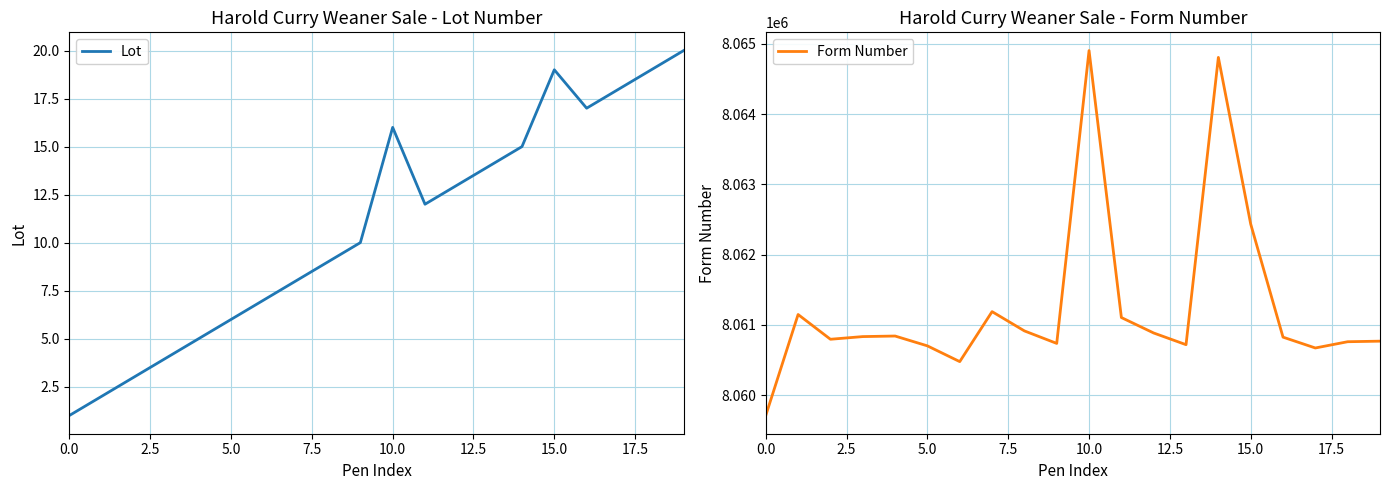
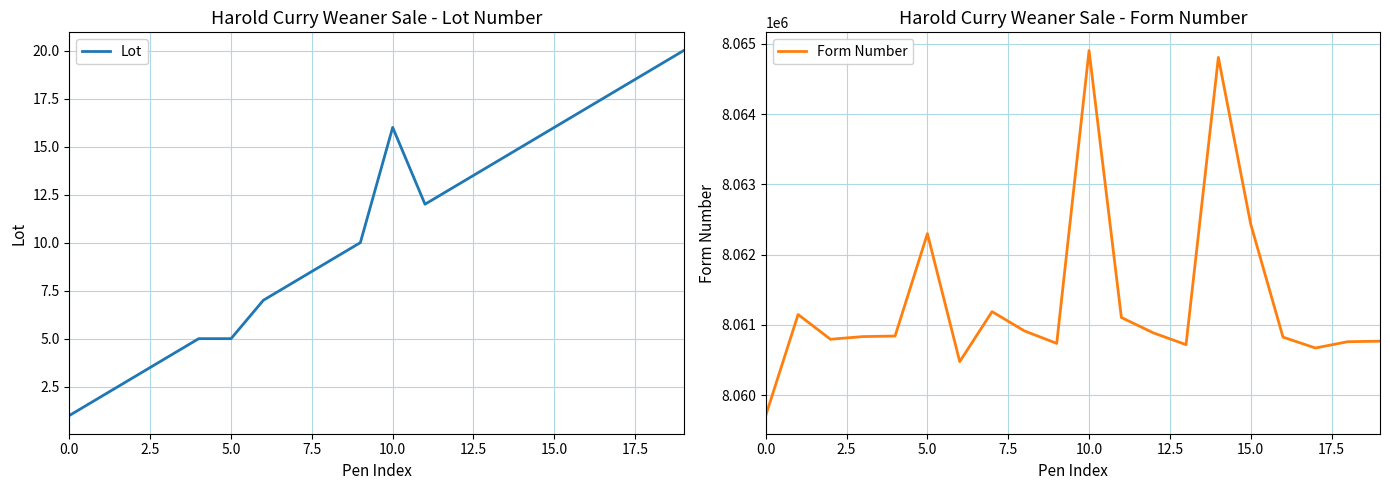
  {
    "Harold Curry Weaner Sale - Lot Number": {
      "0.0": 1,
-     "5.0": 6,
+     "5.0": 5,
      "10.0": 16,
-     "15.0": 19
+     "15.0": 16
    },
    "Harold Curry Weaner Sale - Form Number": {
      "0.0": 8059700,
-     "5.0": 8060700,
+     "5.0": 8062300,
      "10.0": 8064900,
      "15.0": 8062400
    }
  }
